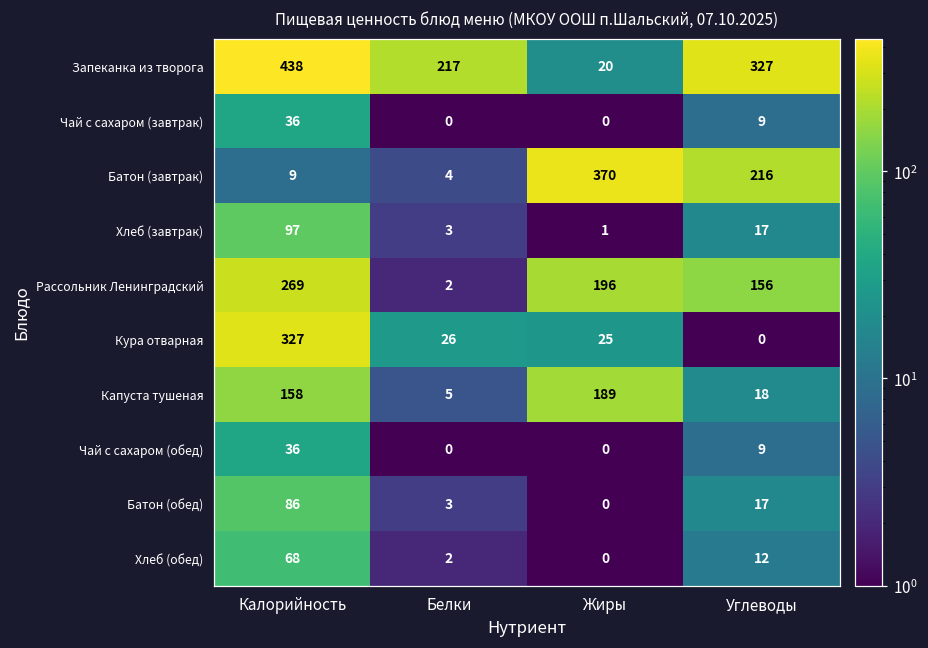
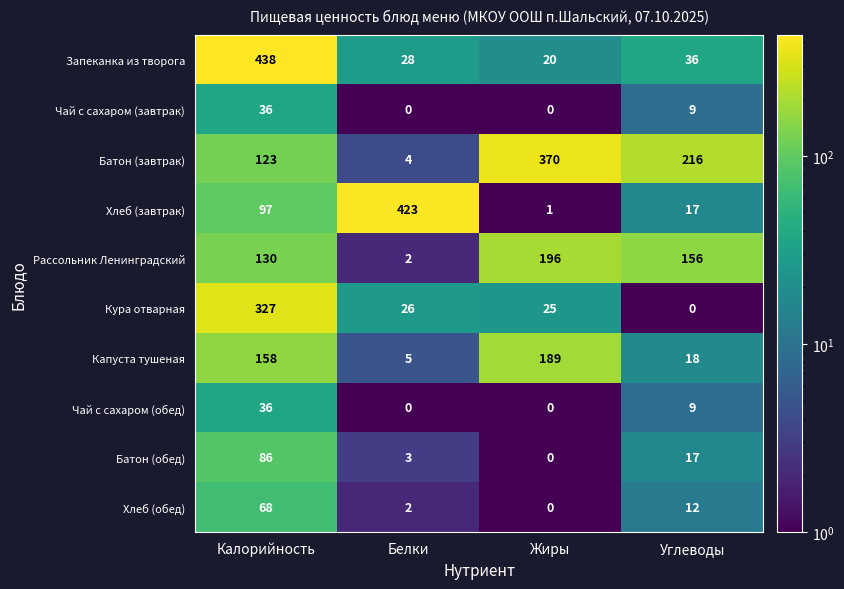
  {
    "Запеканка из творога": {
      "Калорийность": 438,
-     "Белки": 217,
+     "Белки": 28,
      "Жиры": 20,
-     "Углеводы": 327
+     "Углеводы": 36
    },
    "Чай с сахаром (завтрак)": {
      "Калорийность": 36,
      "Белки": 0,
      "Жиры": 0,
      "Углеводы": 9
    },
    "Батон (завтрак)": {
-     "Калорийность": 9,
+     "Калорийность": 123,
      "Белки": 4,
      "Жиры": 370,
      "Углеводы": 216
    },
    "Хлеб (завтрак)": {
      "Калорийность": 97,
-     "Белки": 3,
+     "Белки": 423,
      "Жиры": 1,
      "Углеводы": 17
    },
    "Рассольник Ленинградский": {
-     "Калорийность": 269,
+     "Калорийность": 130,
      "Белки": 2,
      "Жиры": 196,
      "Углеводы": 156
    },
    "Кура отварная": {
      "Калорийность": 327,
      "Белки": 26,
      "Жиры": 25,
      "Углеводы": 0
    },
    "Капуста тушеная": {
      "Калорийность": 158,
      "Белки": 5,
      "Жиры": 189,
      "Углеводы": 18
    },
    "Чай с сахаром (обед)": {
      "Калорийность": 36,
      "Белки": 0,
      "Жиры": 0,
      "Углеводы": 9
    },
    "Батон (обед)": {
      "Калорийность": 86,
      "Белки": 3,
      "Жиры": 0,
      "Углеводы": 17
    },
    "Хлеб (обед)": {
      "Калорийность": 68,
      "Белки": 2,
      "Жиры": 0,
      "Углеводы": 12
    }
  }
